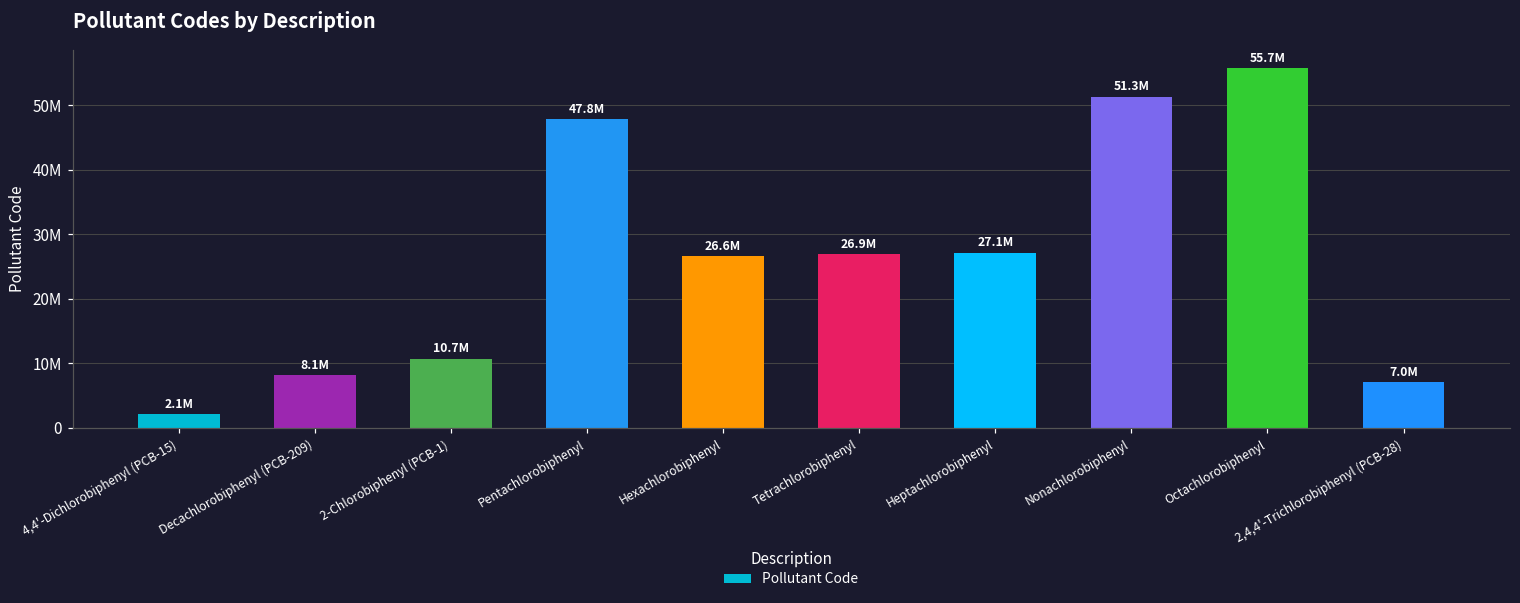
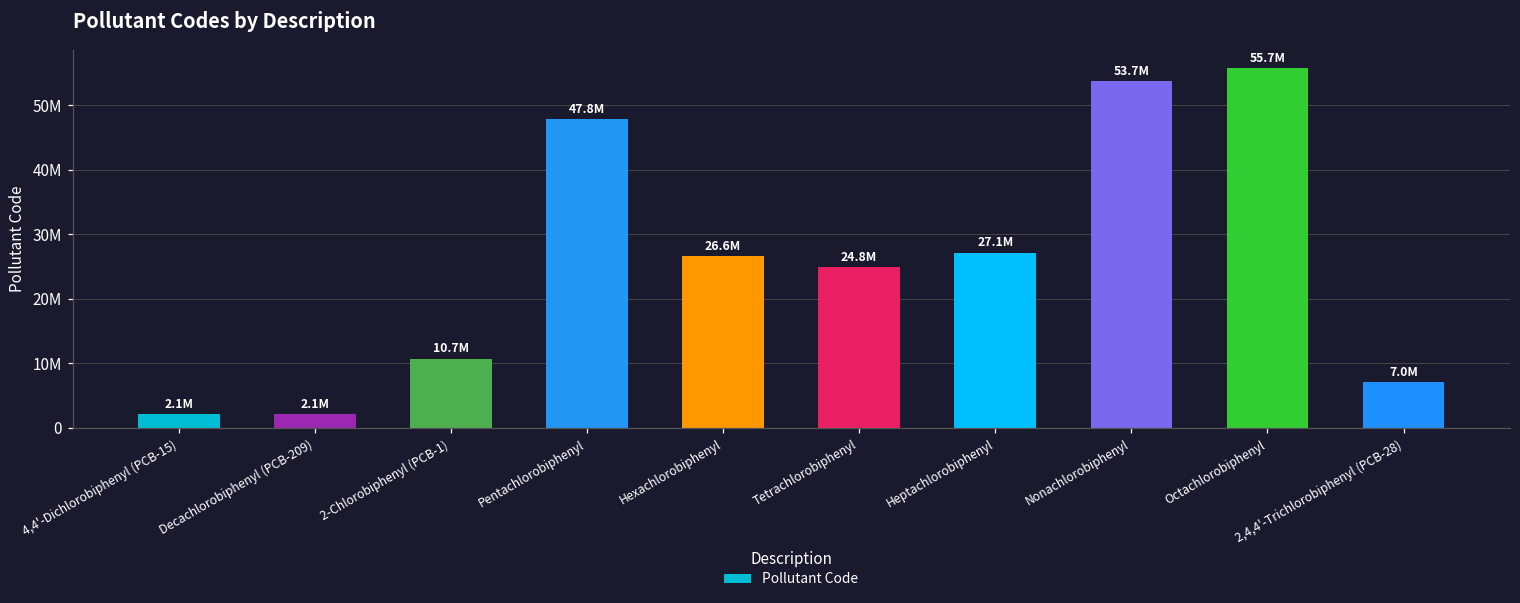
  {
    "4,4'-Dichlorobiphenyl (PCB-15)": "2.1M",
-   "Decachlorobiphenyl (PCB-209)": "8.1M",
+   "Decachlorobiphenyl (PCB-209)": "2.1M",
    "2-Chlorobiphenyl (PCB-1)": "10.7M",
    "Pentachlorobiphenyl": "47.8M",
    "Hexachlorobiphenyl": "26.6M",
-   "Tetrachlorobiphenyl": "26.9M",
+   "Tetrachlorobiphenyl": "24.8M",
    "Heptachlorobiphenyl": "27.1M",
-   "Nonachlorobiphenyl": "51.3M",
+   "Nonachlorobiphenyl": "53.7M",
    "Octachlorobiphenyl": "55.7M",
    "2,4,4'-Trichlorobiphenyl (PCB-28)": "7.0M"
  }
